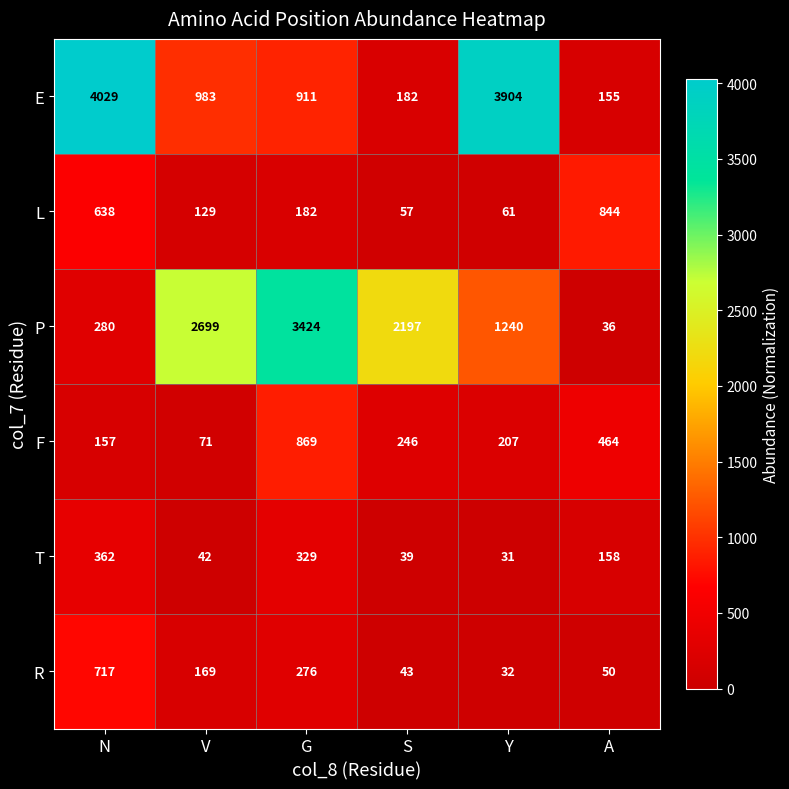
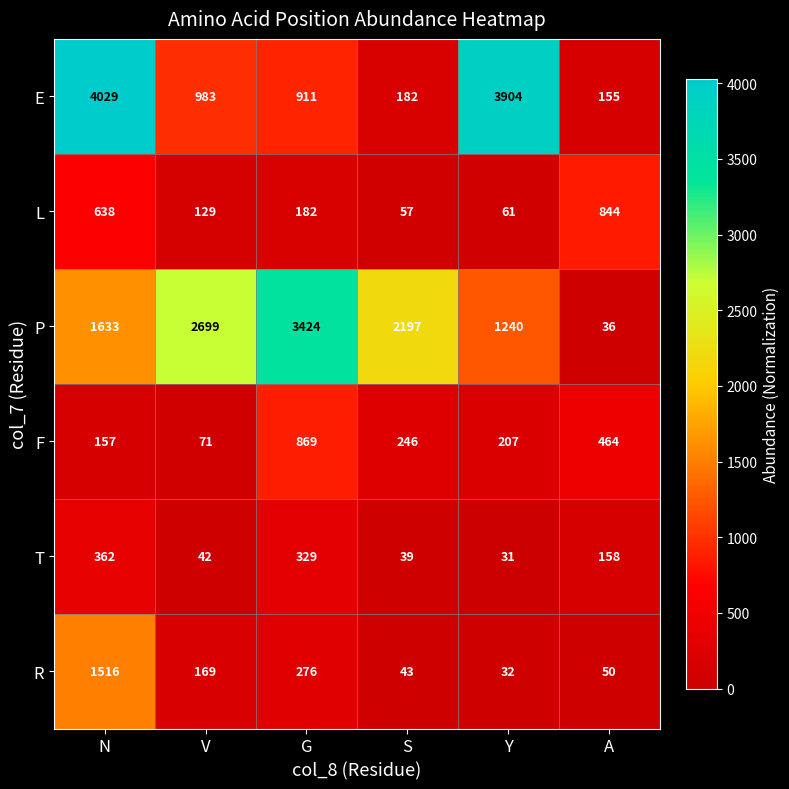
  {
    "E": {
      "N": 4029,
      "V": 983,
      "G": 911,
      "S": 182,
      "Y": 3904,
      "A": 155
    },
    "L": {
      "N": 638,
      "V": 129,
      "G": 182,
      "S": 57,
      "Y": 61,
      "A": 844
    },
    "P": {
-     "N": 280,
+     "N": 1633,
      "V": 2699,
      "G": 3424,
      "S": 2197,
      "Y": 1240,
      "A": 36
    },
    "F": {
      "N": 157,
      "V": 71,
      "G": 869,
      "S": 246,
      "Y": 207,
      "A": 464
    },
    "T": {
      "N": 362,
      "V": 42,
      "G": 329,
      "S": 39,
      "Y": 31,
      "A": 158
    },
    "R": {
-     "N": 717,
+     "N": 1516,
      "V": 169,
      "G": 276,
      "S": 43,
      "Y": 32,
      "A": 50
    }
  }
